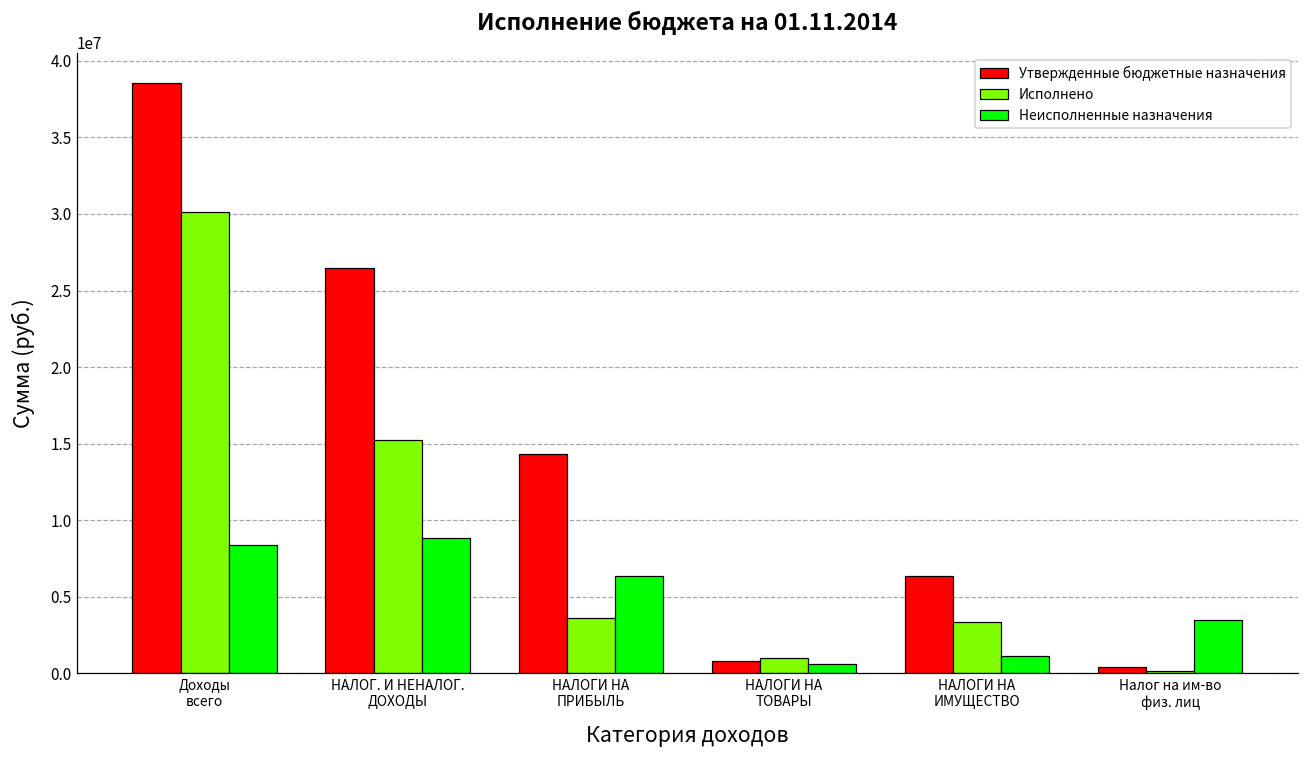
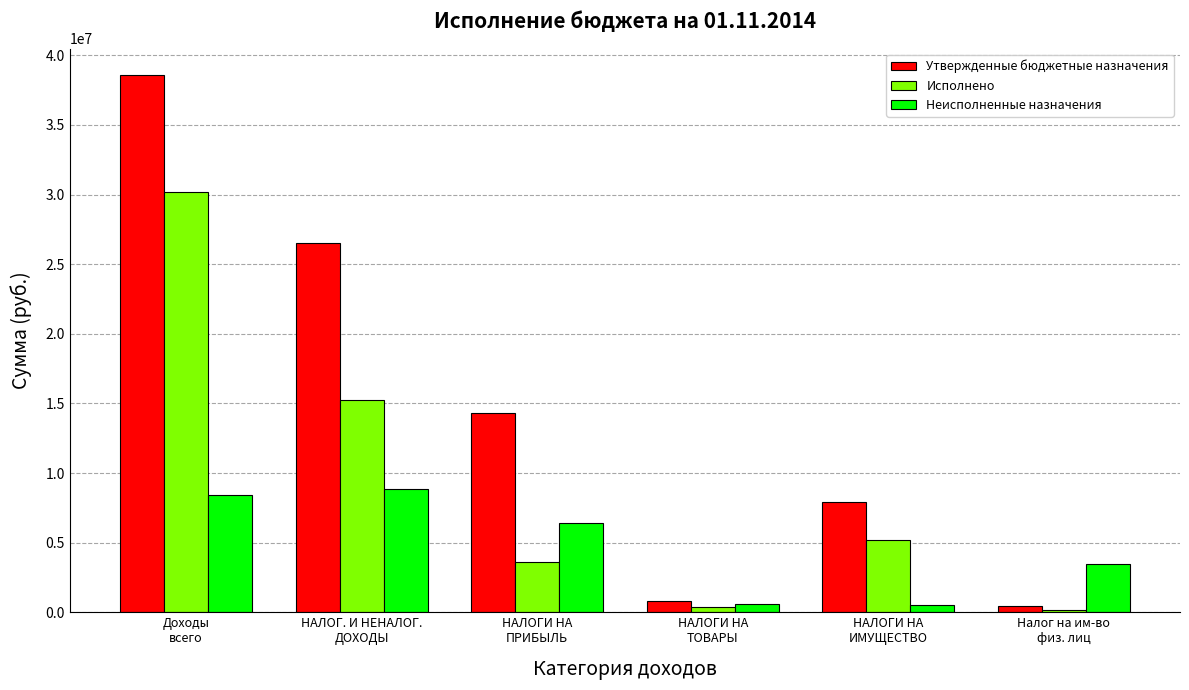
  {
    "Утвержденные бюджетные назначения": {
      "Доходы всего": 38600000,
      "НАЛОГ. И НЕНАЛОГ. ДОХОДЫ": 26500000,
      "НАЛОГИ НА ПРИБЫЛЬ": 14300000,
      "НАЛОГИ НА ТОВАРЫ": 800000,
-     "НАЛОГИ НА ИМУЩЕСТВО": 6300000,
+     "НАЛОГИ НА ИМУЩЕСТВО": 7900000,
      "Налог на им-во физ. лиц": 500000
    },
    "Исполнено": {
      "Доходы всего": 30200000,
      "НАЛОГ. И НЕНАЛОГ. ДОХОДЫ": 15200000,
      "НАЛОГИ НА ПРИБЫЛЬ": 3600000,
-     "НАЛОГИ НА ТОВАРЫ": 1000000,
-     "НАЛОГИ НА ИМУЩЕСТВО": 3300000,
+     "НАЛОГИ НА ТОВАРЫ": 400000,
+     "НАЛОГИ НА ИМУЩЕСТВО": 5200000,
      "Налог на им-во физ. лиц": 200000
    },
    "Неисполненные назначения": {
      "Доходы всего": 8400000,
      "НАЛОГ. И НЕНАЛОГ. ДОХОДЫ": 8800000,
      "НАЛОГИ НА ПРИБЫЛЬ": 6400000,
      "НАЛОГИ НА ТОВАРЫ": 600000,
-     "НАЛОГИ НА ИМУЩЕСТВО": 1200000,
+     "НАЛОГИ НА ИМУЩЕСТВО": 500000,
      "Налог на им-во физ. лиц": 3500000
    }
  }
